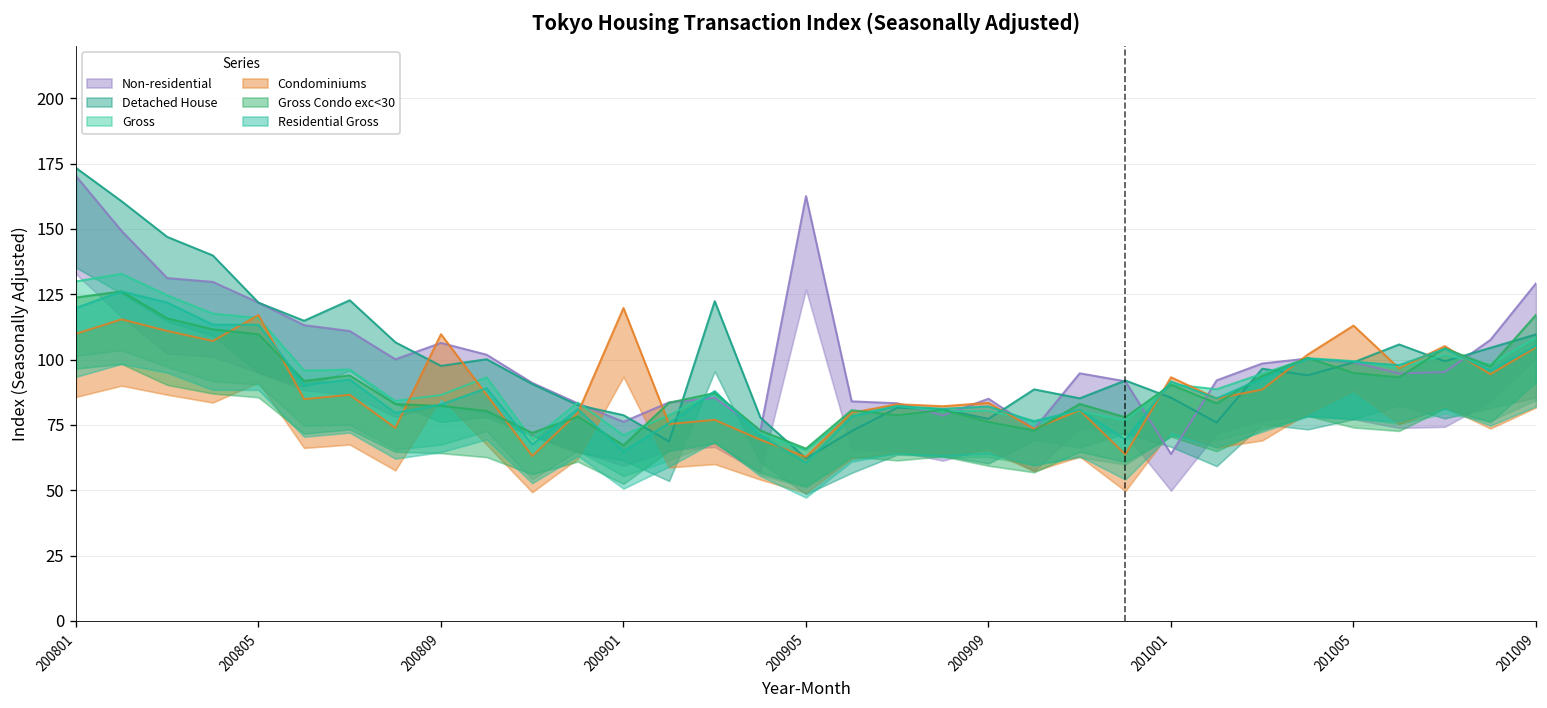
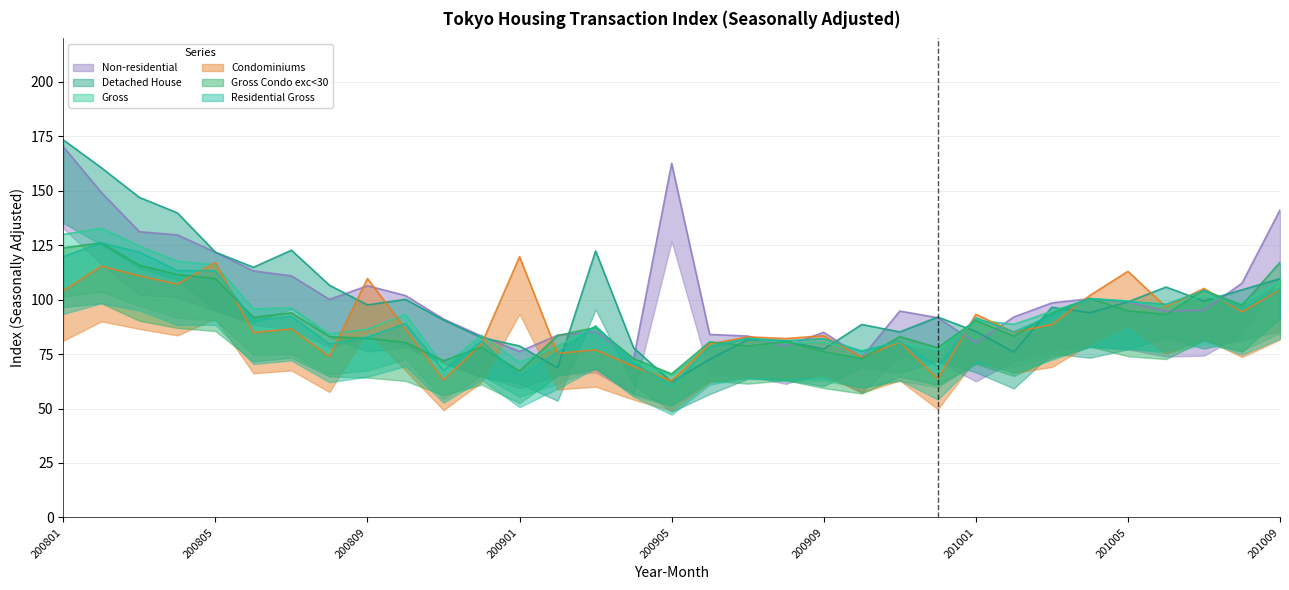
  {
    "Non-residential": {
      "200801": 170,
      "200809": 106,
      "200901": 76,
      "200905": 163,
      "200909": 85,
-     "201001": 64,
-     "201009": 129
+     "201001": 80,
+     "201009": 141
    },
    "Condominiums": {
-     "200801": 110,
+     "200801": 104,
      "200809": 110,
      "200901": 120,
      "200909": 83,
      "201001": 93,
      "201005": 113
    }
  }
